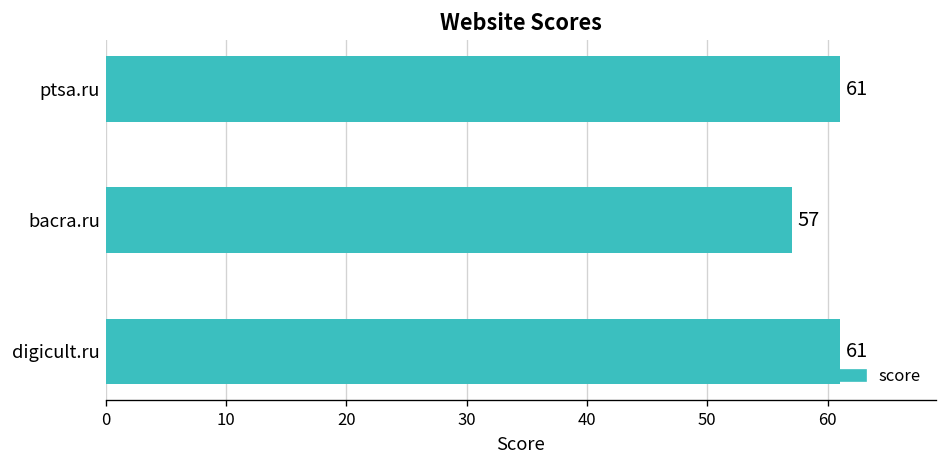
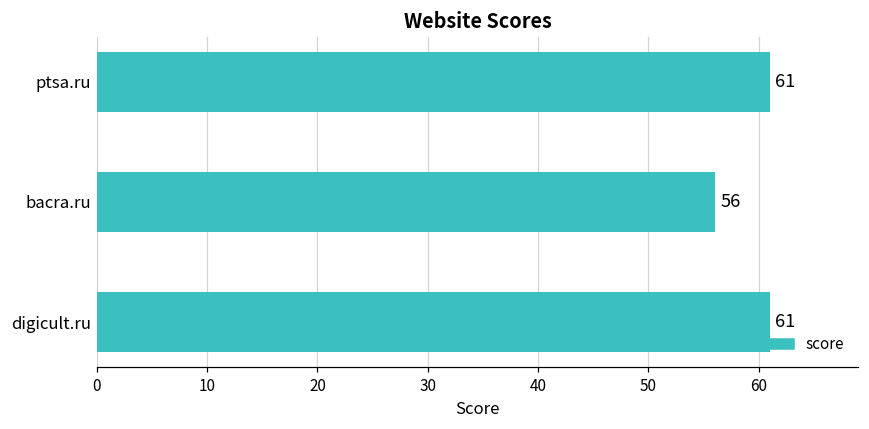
  {
    "ptsa.ru": 61,
-   "bacra.ru": 57,
+   "bacra.ru": 56,
    "digicult.ru": 61
  }
